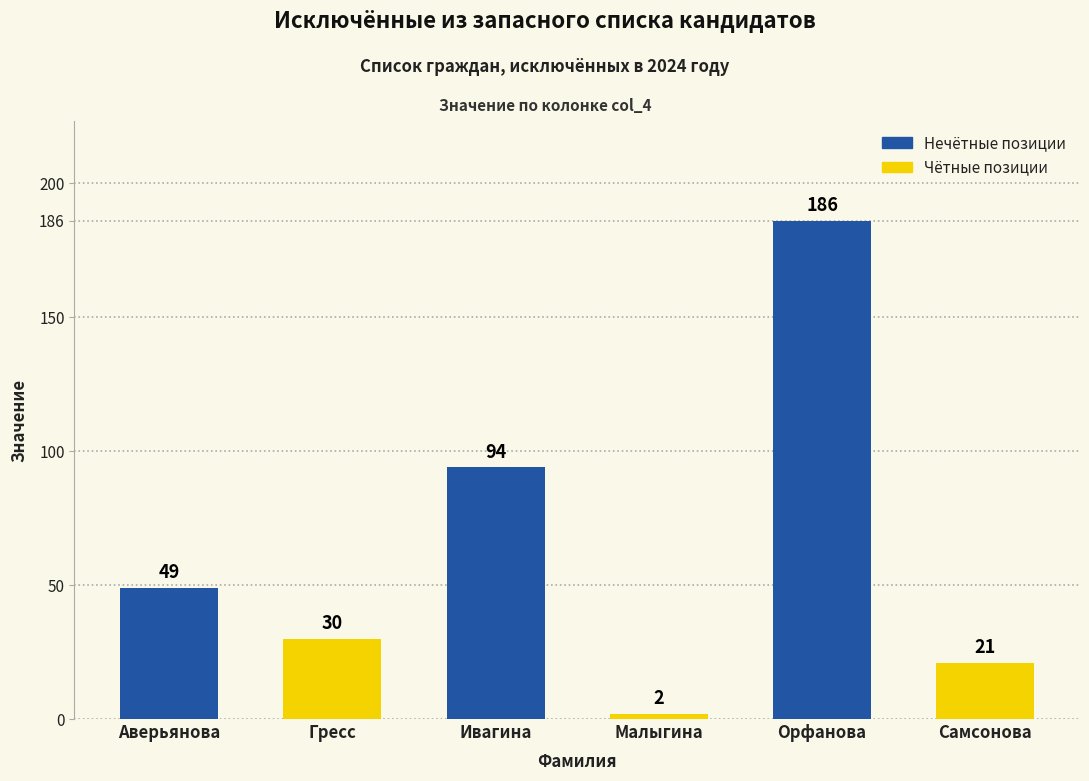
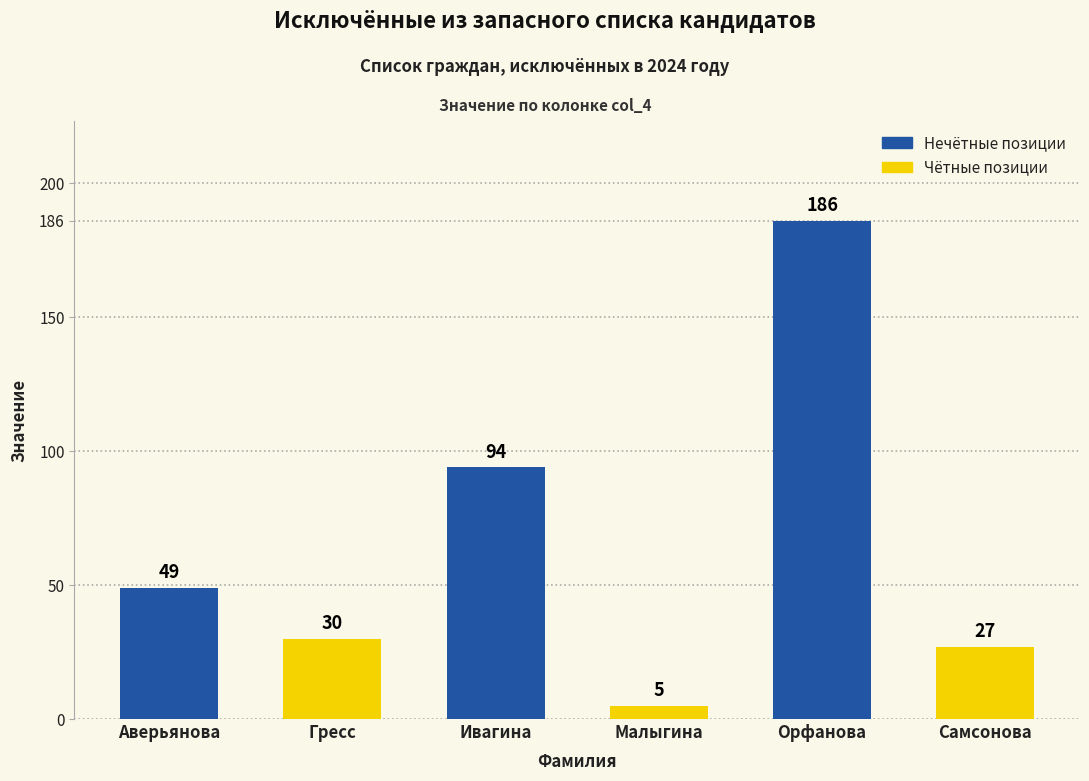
  {
    "Аверьянова": 49,
    "Гресс": 30,
    "Ивагина": 94,
-   "Малыгина": 2,
+   "Малыгина": 5,
    "Орфанова": 186,
-   "Самсонова": 21
+   "Самсонова": 27
  }
